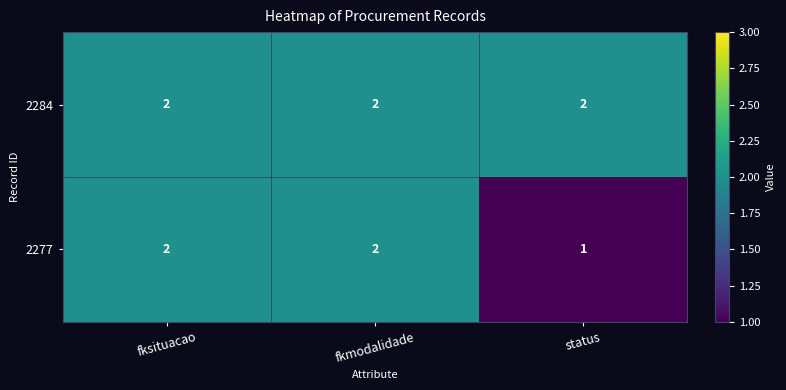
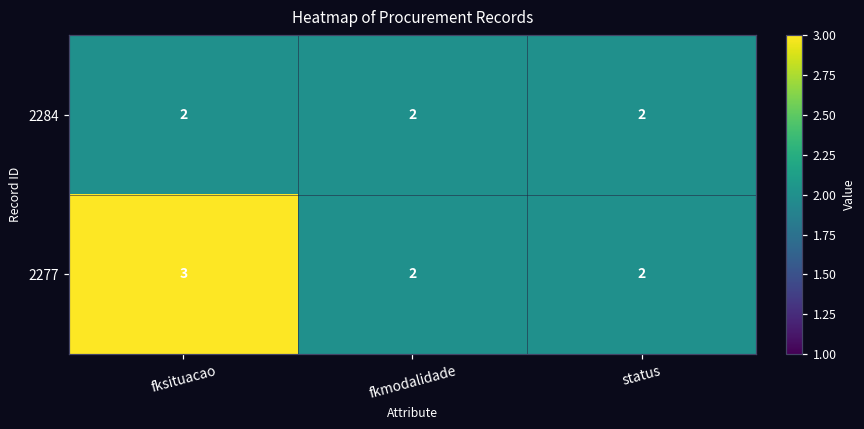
  {
    "2284": {
      "fksituacao": 2,
      "fkmodalidade": 2,
      "status": 2
    },
    "2277": {
-     "fksituacao": 2,
+     "fksituacao": 3,
      "fkmodalidade": 2,
-     "status": 1
+     "status": 2
    }
  }
